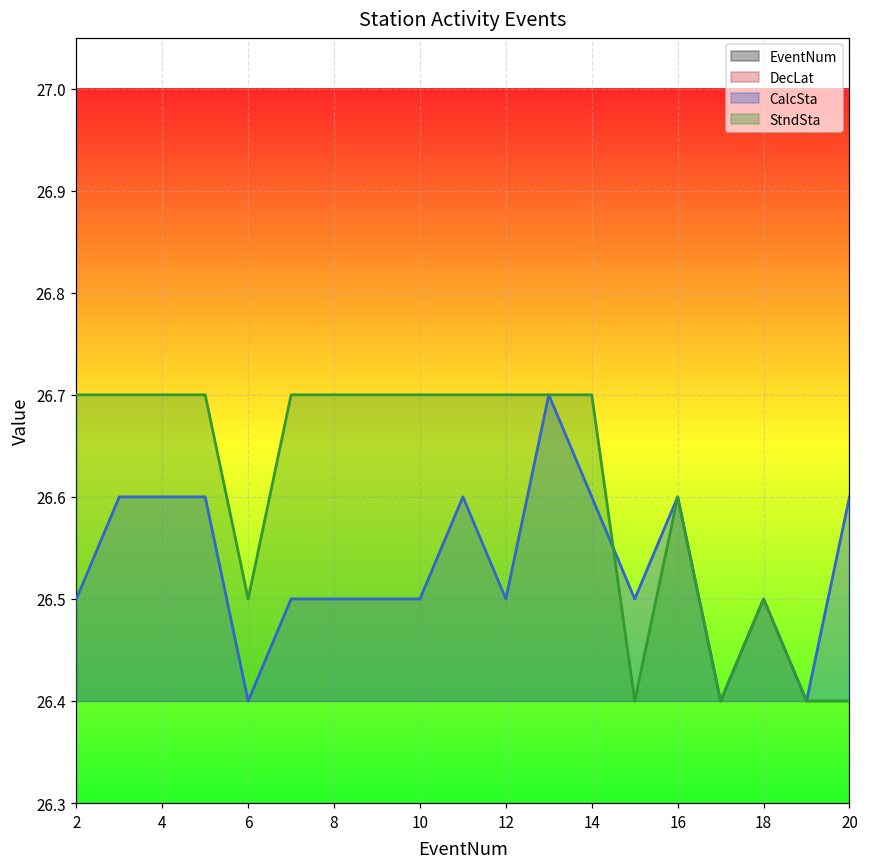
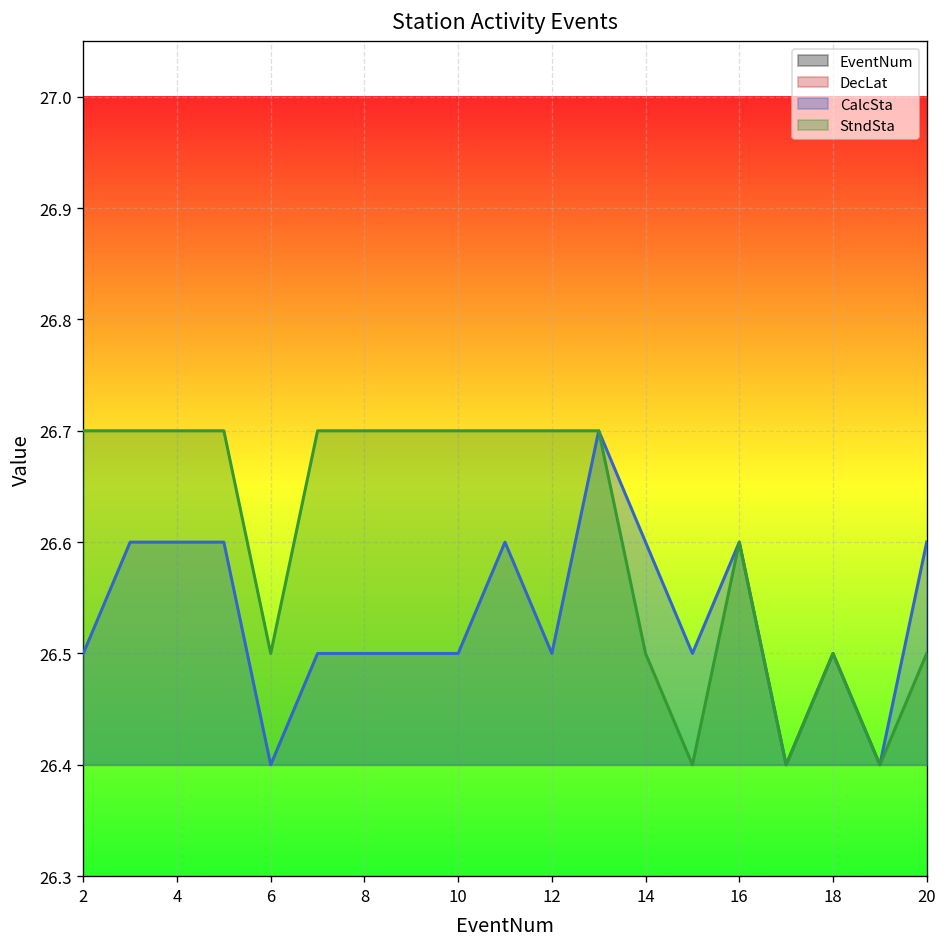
  {
    "CalcSta": {
      "2": 26.5,
      "4": 26.6,
      "6": 26.4,
      "8": 26.5,
      "10": 26.5,
      "12": 26.5,
      "14": 26.6,
      "20": 26.6
    },
    "StndSta": {
      "2": 26.7,
      "4": 26.7,
      "6": 26.5,
      "8": 26.7,
      "10": 26.7,
      "12": 26.7,
-     "14": 26.7,
-     "20": 26.4
+     "14": 26.5,
+     "20": 26.5
    }
  }
